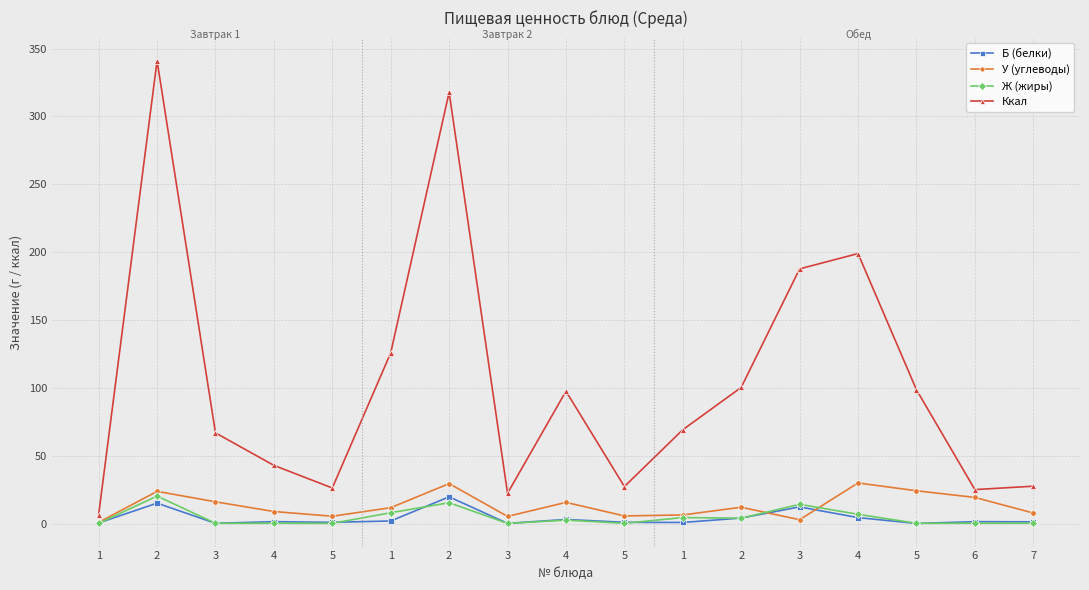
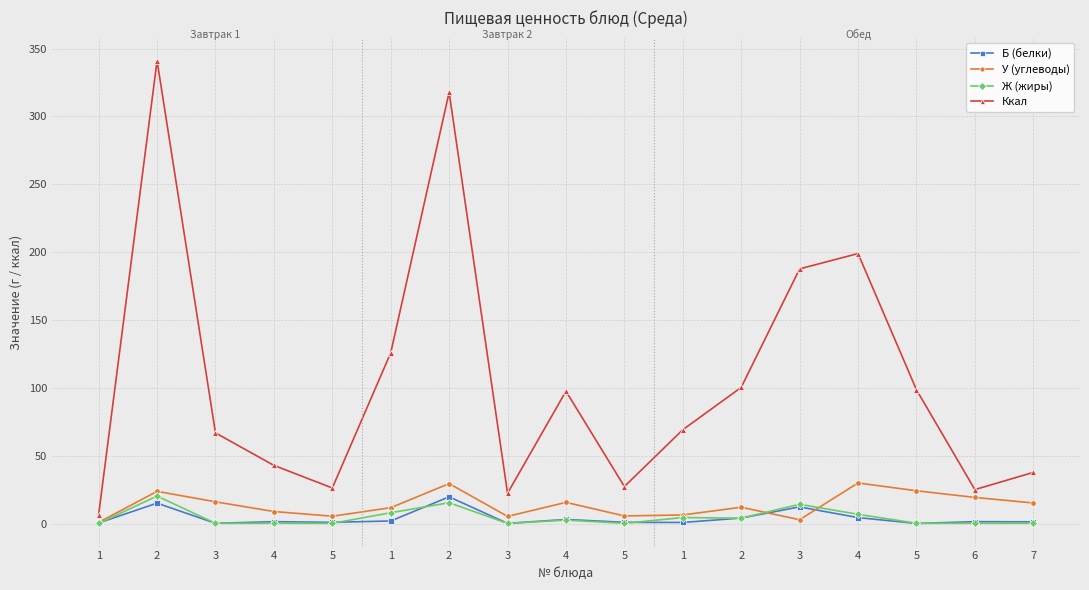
  {
    "У (углеводы)": {
      "6": 19,
-     "7": 8
+     "7": 15
    },
    "Ккал": {
      "6": 25,
-     "7": 28
+     "7": 38
    }
  }
